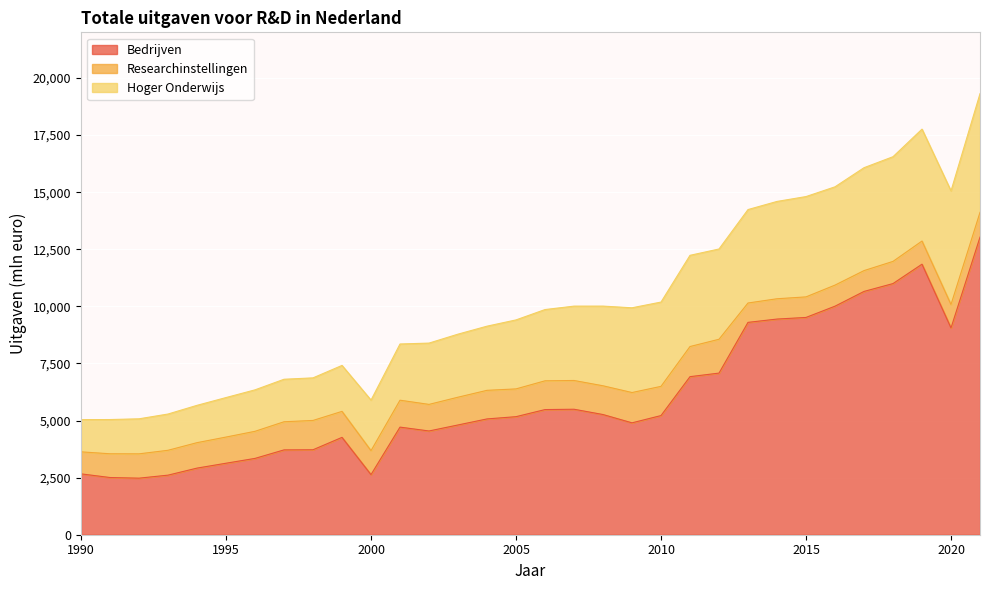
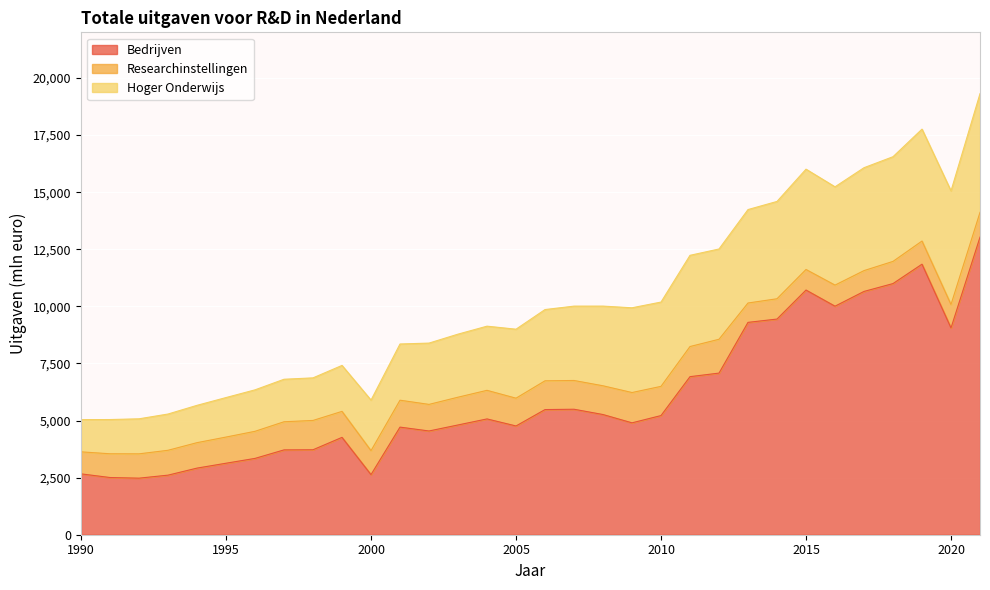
  {
    "Bedrijven": {
      "1990": "2,700",
      "1995": "3,100",
      "2000": "2,600",
-     "2005": "5,200",
+     "2005": "4,800",
      "2010": "5,200",
-     "2015": "9,500",
+     "2015": "10,700",
      "2020": "9,100"
    }
  }
